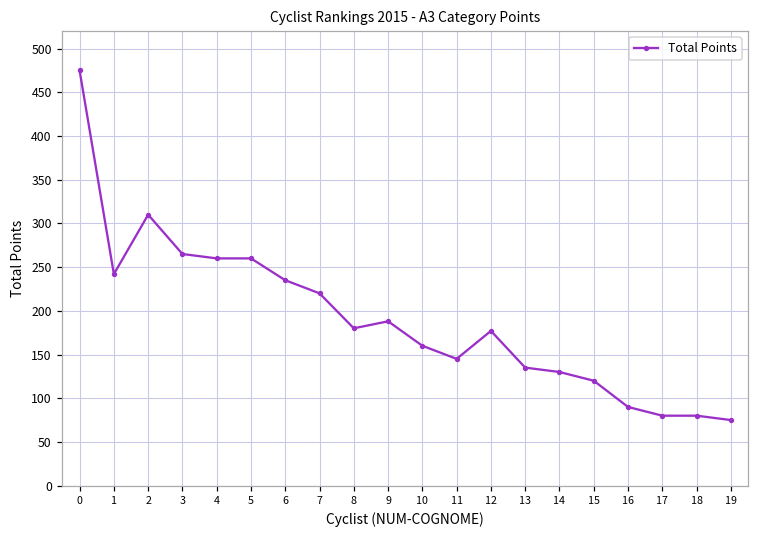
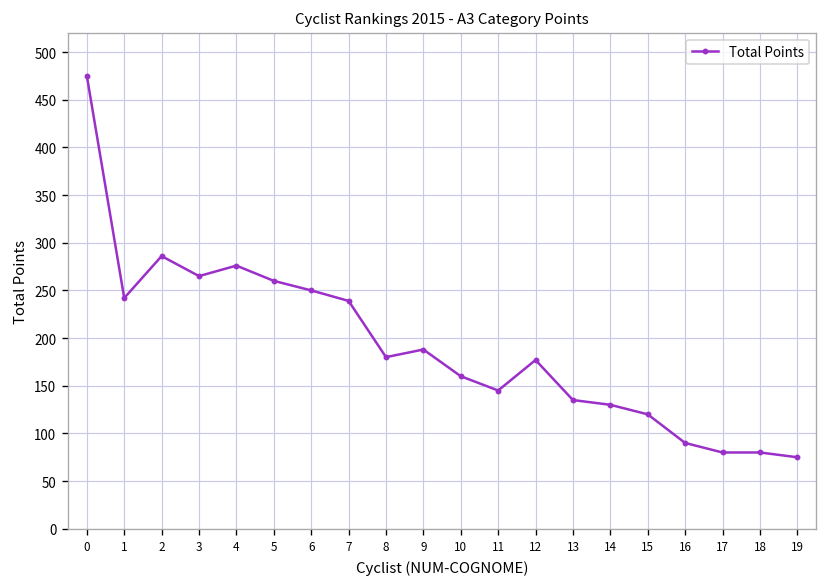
  {
    "0": 480,
    "1": 240,
-   "2": 310,
+   "2": 290,
    "3": 270,
-   "4": 260,
+   "4": 280,
    "5": 260,
-   "6": 240,
-   "7": 220,
+   "6": 250,
+   "7": 240,
    "8": 180,
    "9": 190,
    "10": 160,
    "11": 150,
    "12": 180,
    "13": 140,
    "14": 130,
    "15": 120,
    "16": 90,
    "17": 80,
    "18": 80,
    "19": 80
  }
